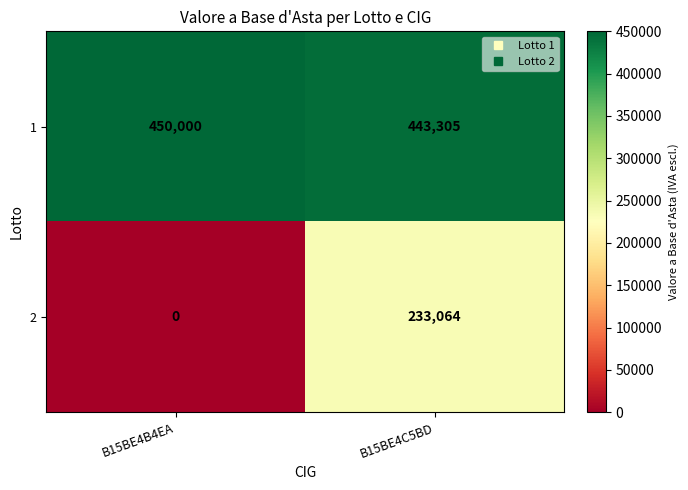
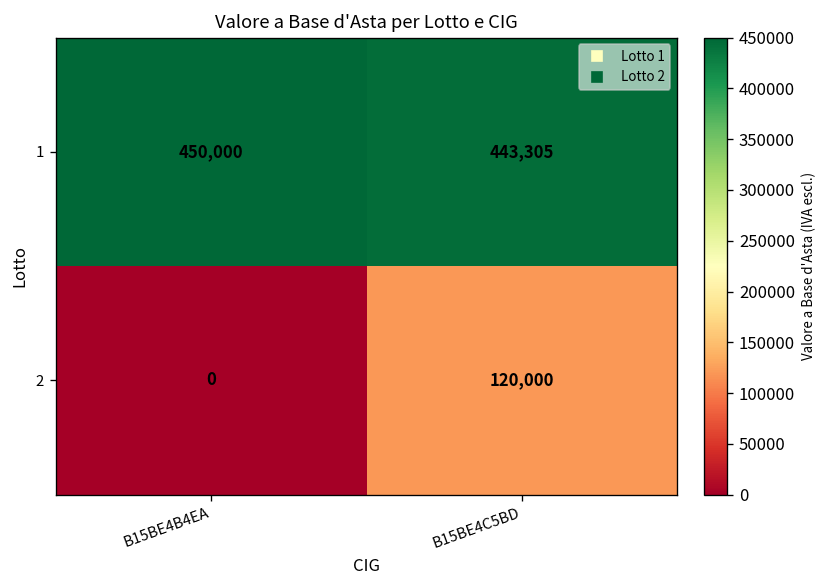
  {
    "1": {
      "B15BE4B4EA": "450,000",
      "B15BE4C5BD": "443,305"
    },
    "2": {
      "B15BE4B4EA": "0",
-     "B15BE4C5BD": "233,064"
+     "B15BE4C5BD": "120,000"
    }
  }
